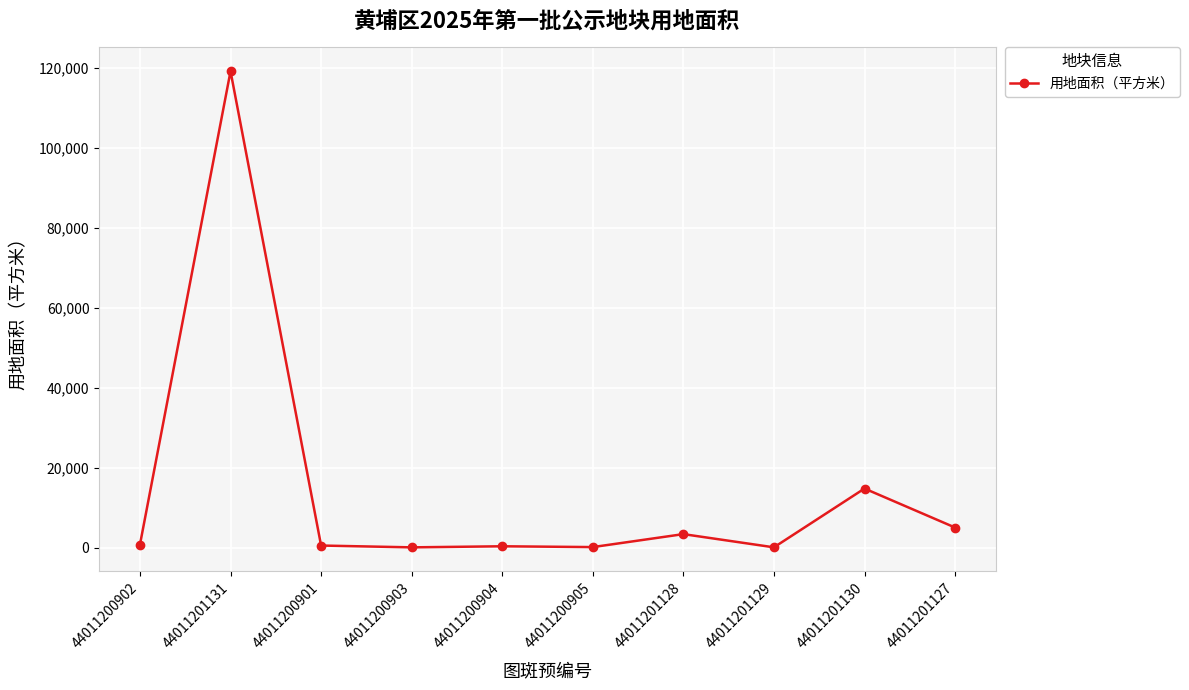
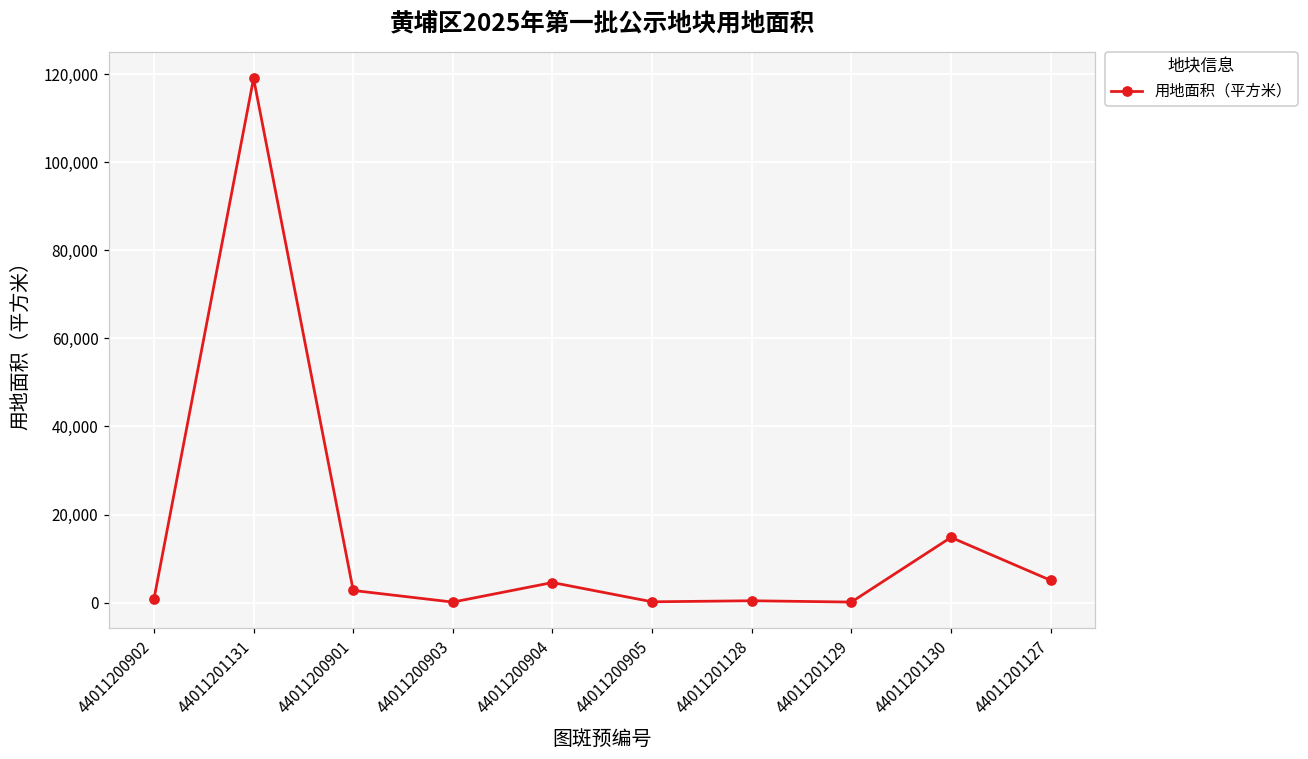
  {
    "44011200902": "1,000",
    "44011201131": "119,000",
-   "44011200901": "1,000",
+   "44011200901": "3,000",
    "44011200903": "0",
-   "44011200904": "0",
+   "44011200904": "5,000",
    "44011200905": "0",
-   "44011201128": "3,000",
+   "44011201128": "0",
    "44011201129": "0",
    "44011201130": "15,000",
    "44011201127": "5,000"
  }
